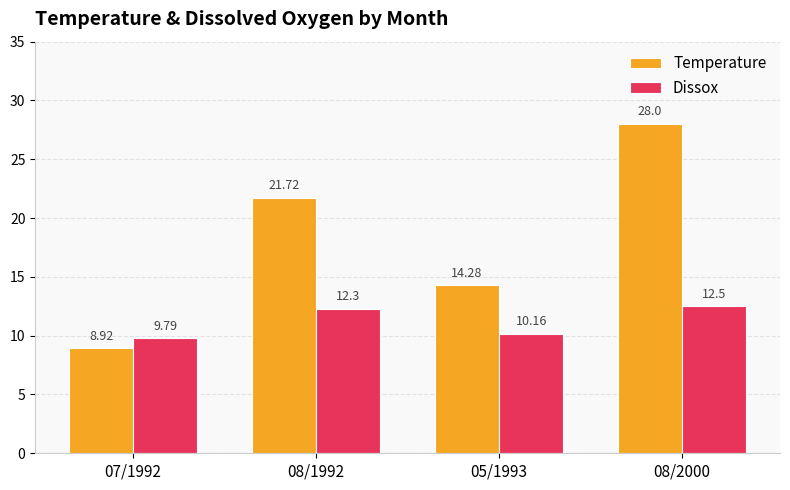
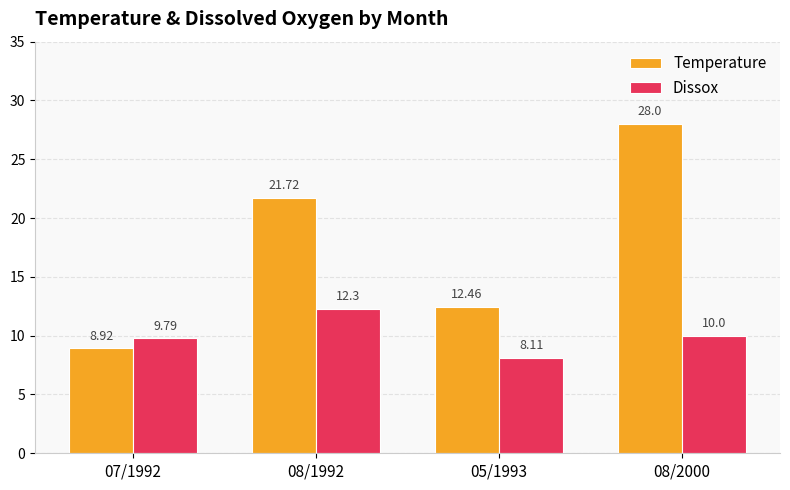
  {
    "Temperature": {
      "07/1992": 8.92,
      "08/1992": 21.72,
-     "05/1993": 14.28,
+     "05/1993": 12.46,
      "08/2000": 28.0
    },
    "Dissox": {
      "07/1992": 9.79,
      "08/1992": 12.3,
-     "05/1993": 10.16,
-     "08/2000": 12.5
+     "05/1993": 8.11,
+     "08/2000": 10.0
    }
  }
